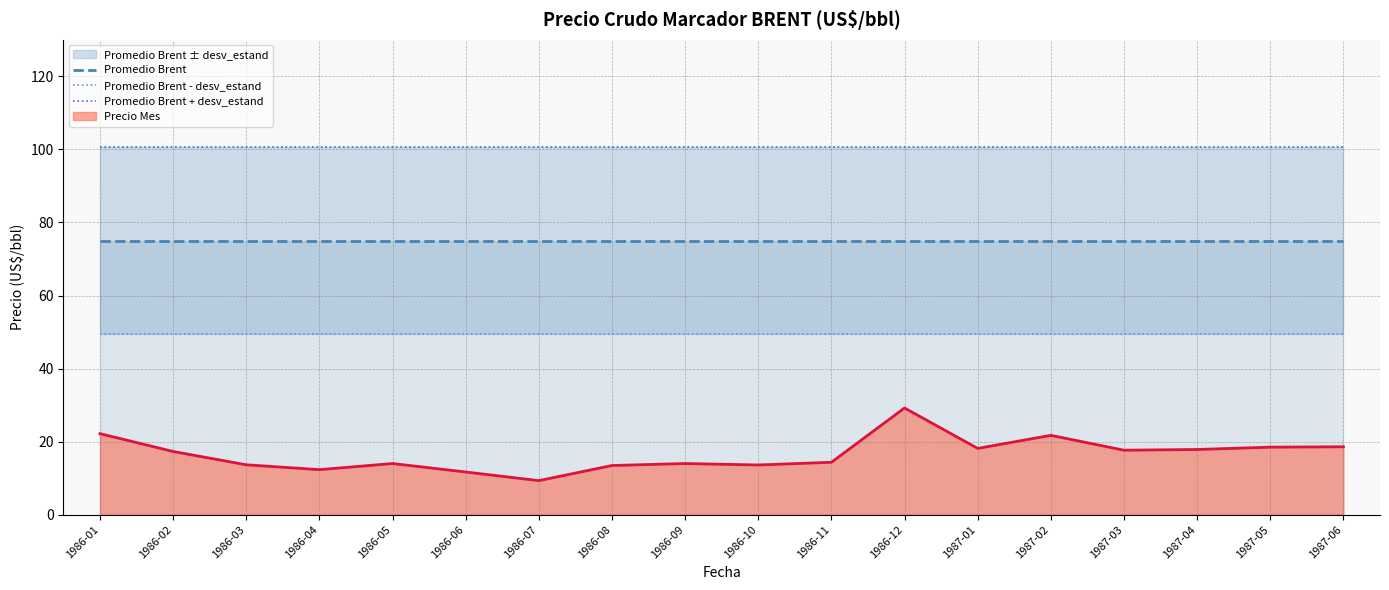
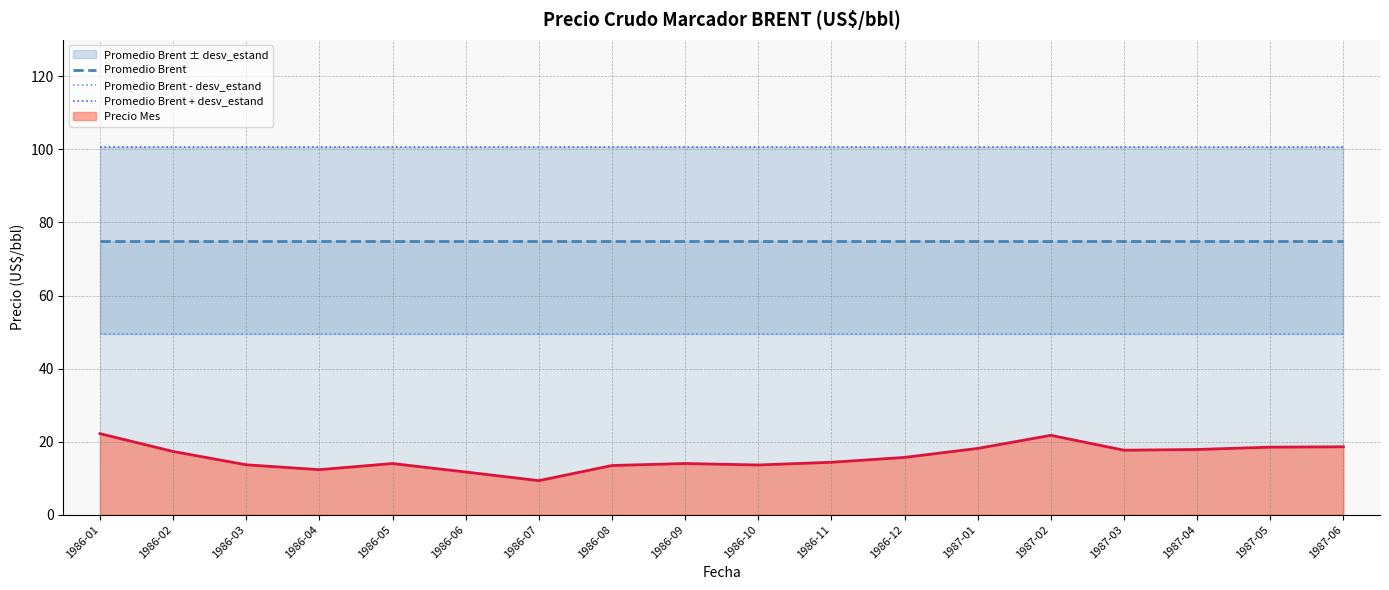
  {
    "Promedio Brent - desv_estand": {
      "1986-01": 49,
      "1986-02": 49,
      "1986-03": 49,
      "1986-04": 49,
      "1986-05": 49,
      "1986-06": 49,
      "1986-07": 49,
      "1986-08": 49,
      "1986-09": 49,
      "1986-10": 49,
      "1986-11": 49,
      "1986-12": 49,
      "1987-01": 49,
      "1987-02": 49,
      "1987-03": 49,
      "1987-04": 49,
      "1987-05": 49,
      "1987-06": 49
    },
    "Precio Mes": {
      "1986-01": 22,
      "1986-02": 17,
      "1986-03": 14,
      "1986-04": 12,
      "1986-05": 14,
      "1986-06": 12,
      "1986-07": 9,
      "1986-08": 13,
      "1986-09": 14,
      "1986-10": 14,
      "1986-11": 14,
-     "1986-12": 29,
+     "1986-12": 16,
      "1987-01": 18,
      "1987-02": 22,
      "1987-03": 18,
      "1987-04": 18,
      "1987-05": 18,
      "1987-06": 19
    }
  }
